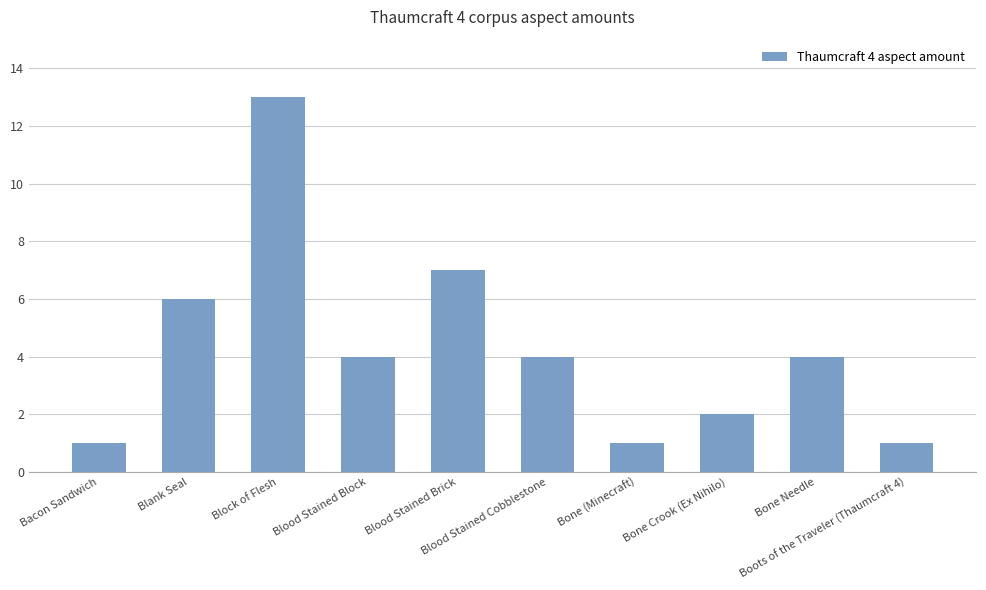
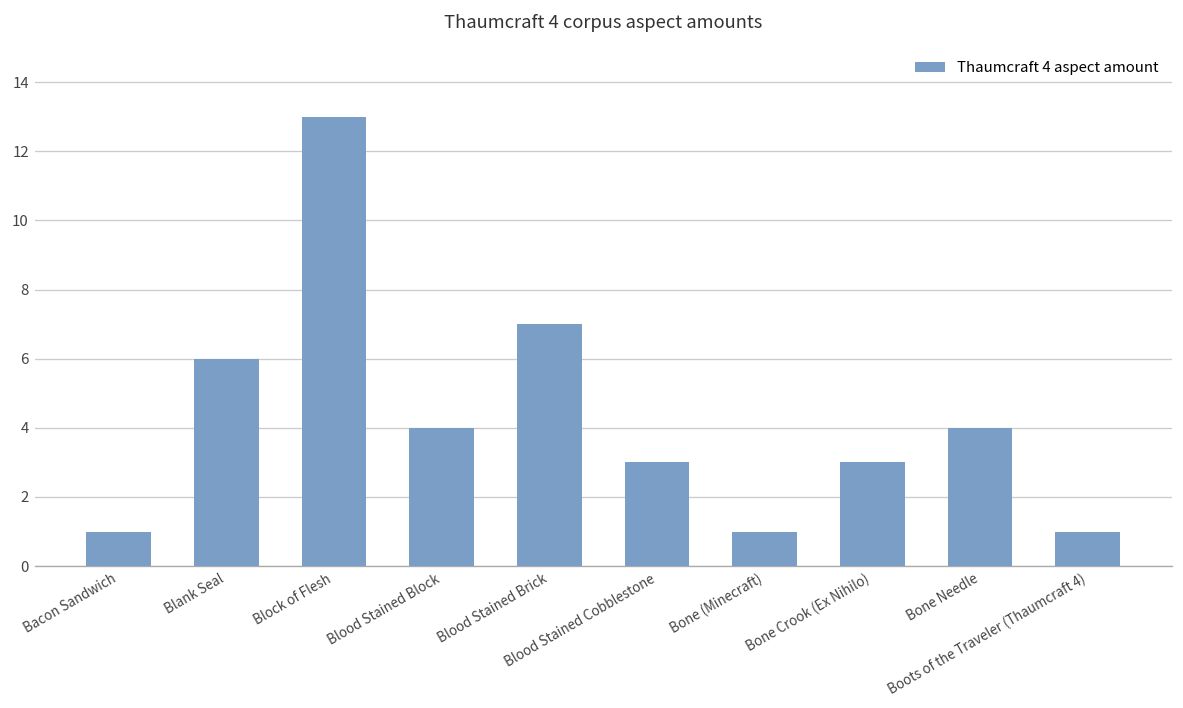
  {
    "Bacon Sandwich": 1,
    "Blank Seal": 6,
    "Block of Flesh": 13,
    "Blood Stained Block": 4,
    "Blood Stained Brick": 7,
-   "Blood Stained Cobblestone": 4,
+   "Blood Stained Cobblestone": 3,
    "Bone (Minecraft)": 1,
-   "Bone Crook (Ex Nihilo)": 2,
+   "Bone Crook (Ex Nihilo)": 3,
    "Bone Needle": 4,
    "Boots of the Traveler (Thaumcraft 4)": 1
  }
